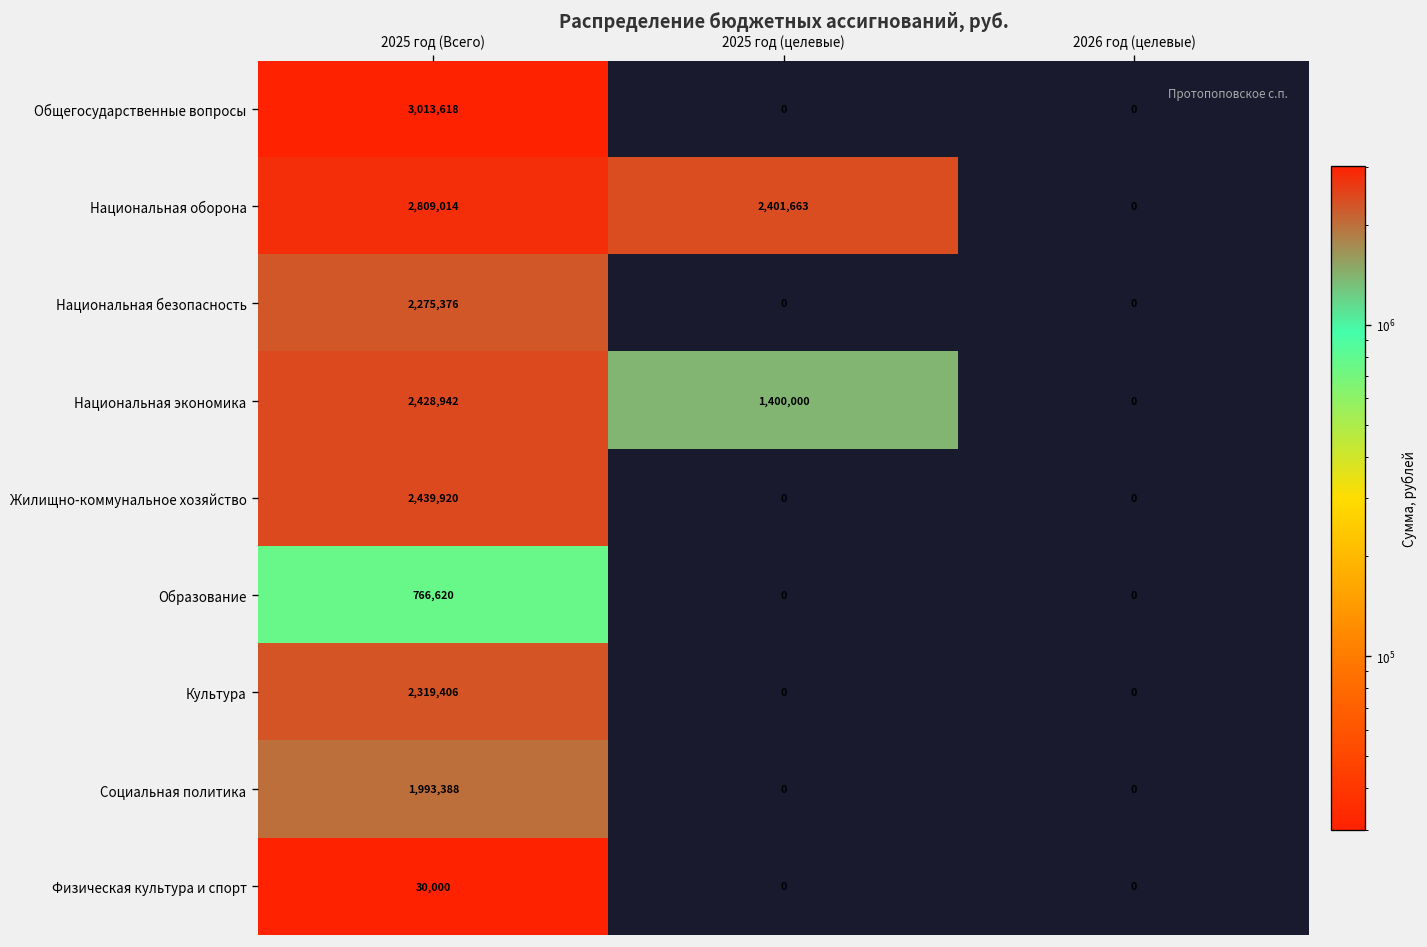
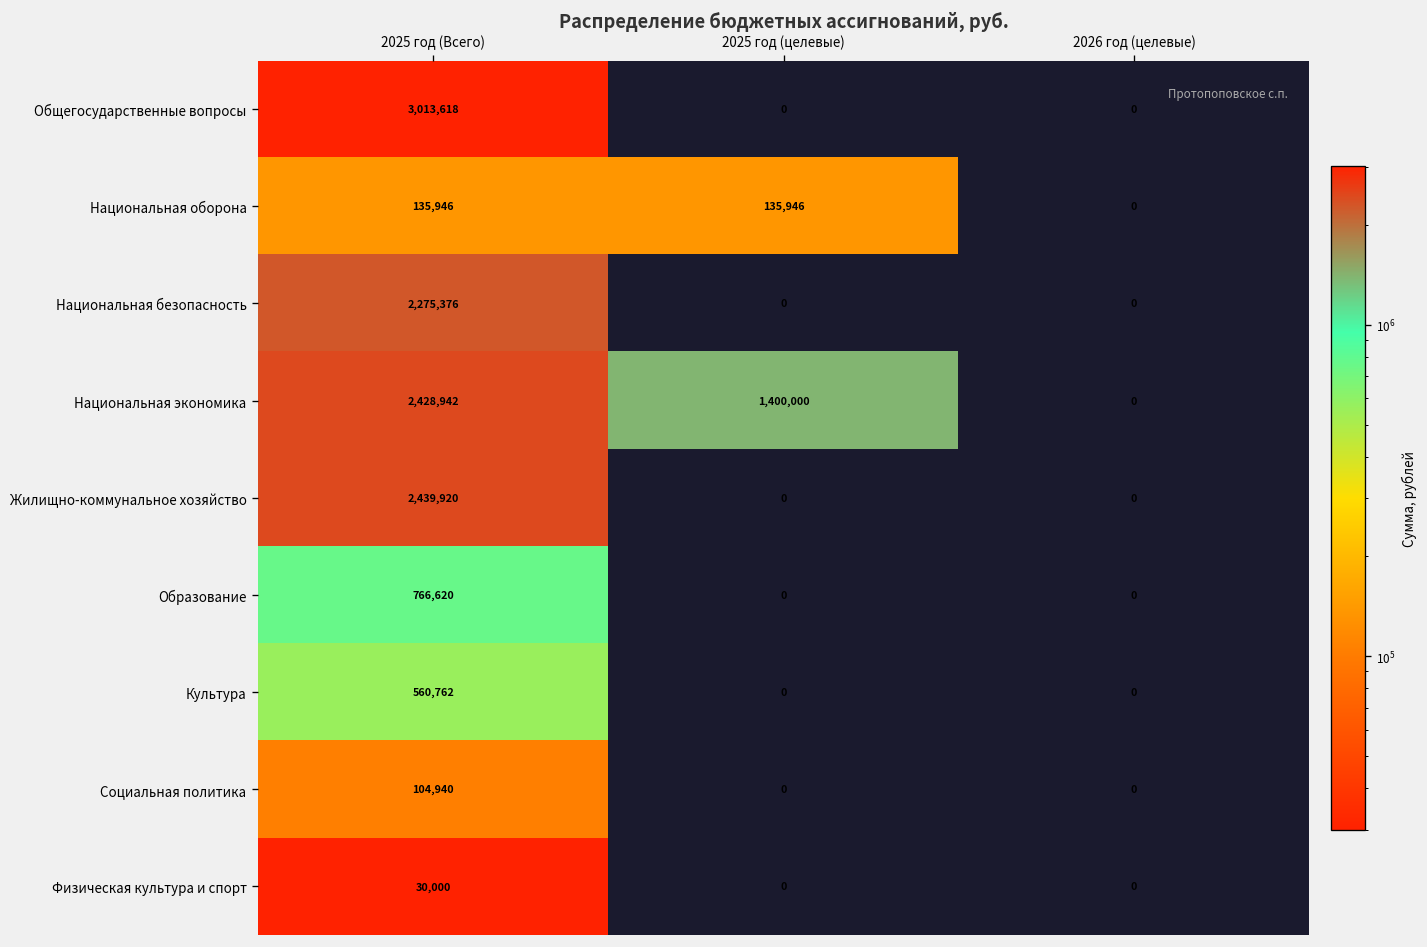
  {
    "Общегосударственные вопросы": {
      "2025 год (Всего)": "3,013,618"
    },
    "Национальная оборона": {
-     "2025 год (Всего)": "2,809,014",
-     "2025 год (целевые)": "2,401,663"
+     "2025 год (Всего)": "135,946",
+     "2025 год (целевые)": "135,946"
    },
    "Национальная безопасность": {
      "2025 год (Всего)": "2,275,376"
    },
    "Национальная экономика": {
      "2025 год (Всего)": "2,428,942",
      "2025 год (целевые)": "1,400,000"
    },
    "Жилищно-коммунальное хозяйство": {
      "2025 год (Всего)": "2,439,920"
    },
    "Образование": {
      "2025 год (Всего)": "766,620"
    },
    "Культура": {
-     "2025 год (Всего)": "2,319,406"
+     "2025 год (Всего)": "560,762"
    },
    "Социальная политика": {
-     "2025 год (Всего)": "1,993,388"
+     "2025 год (Всего)": "104,940"
    },
    "Физическая культура и спорт": {
      "2025 год (Всего)": "30,000"
    }
  }
